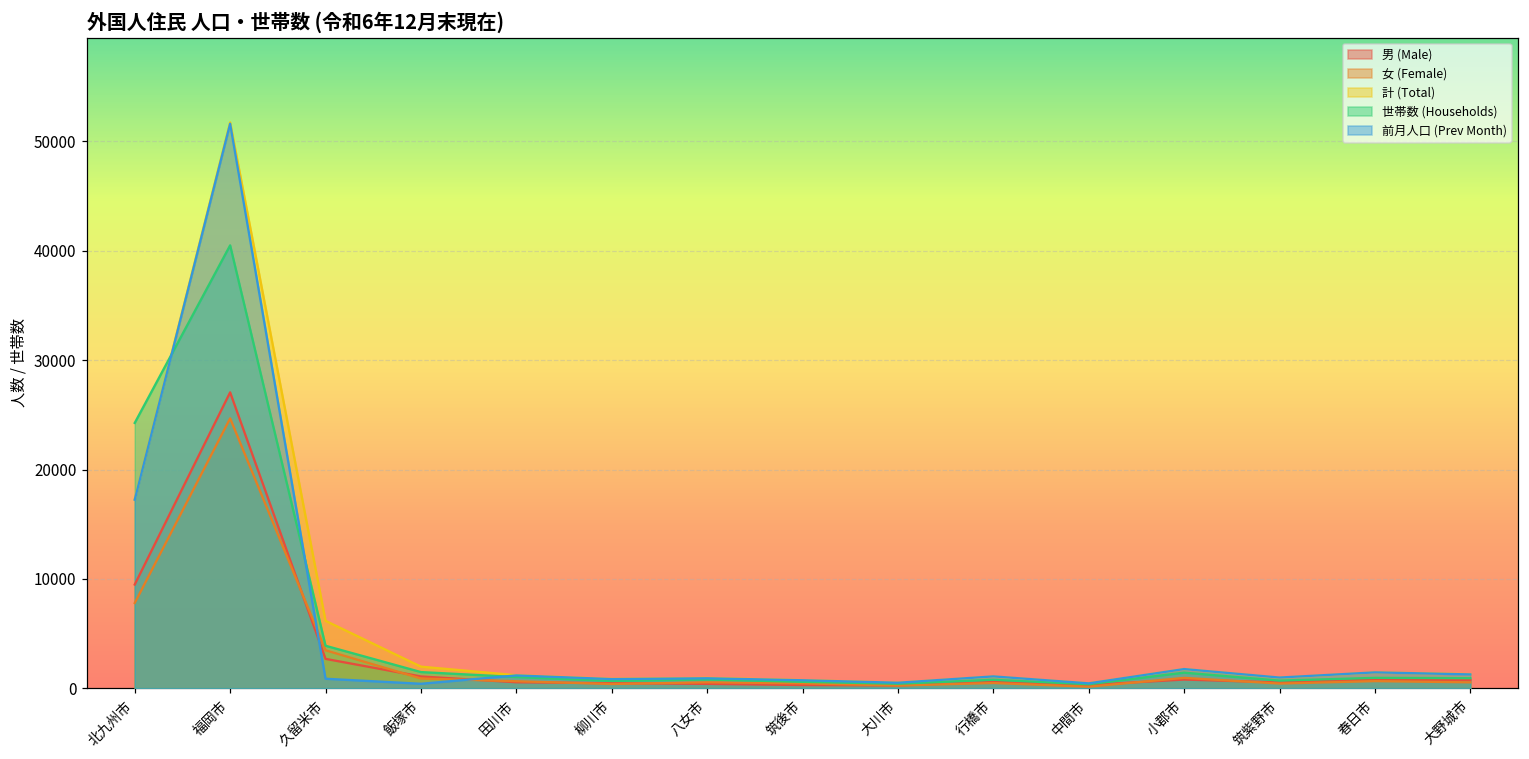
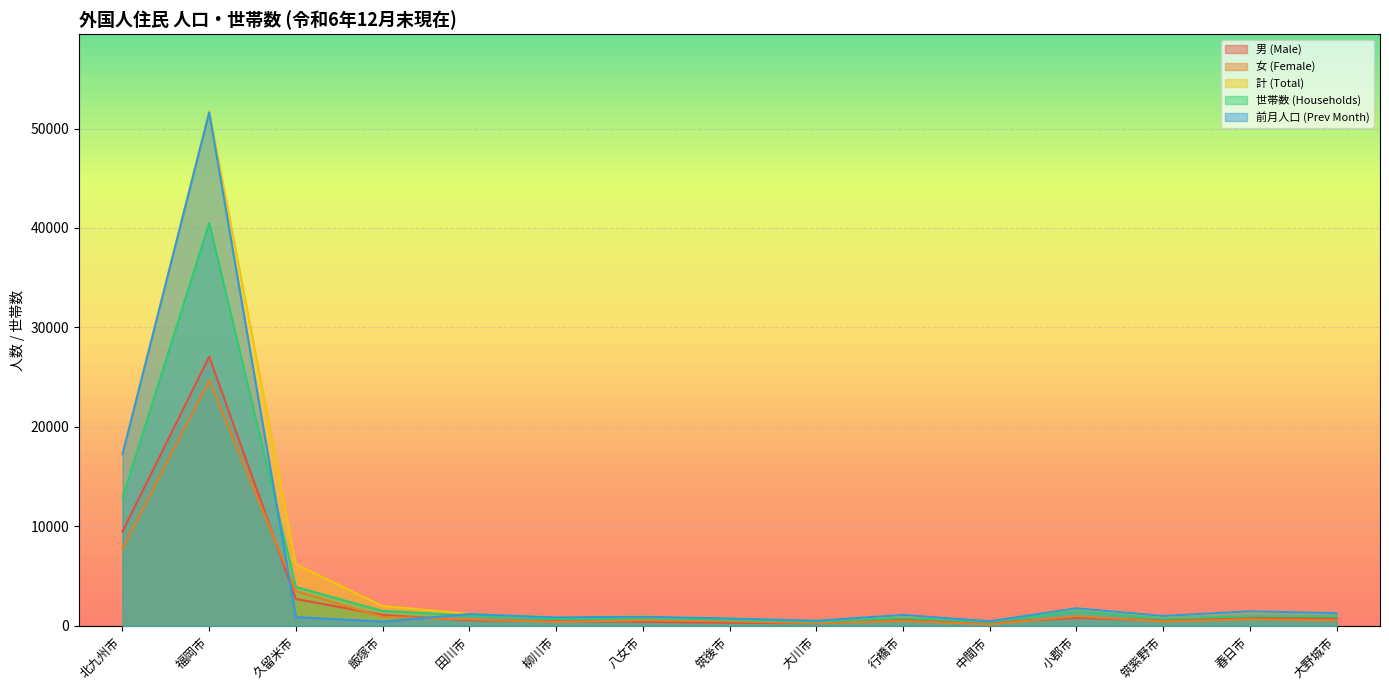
  {
    "世帯数 (Households)": {
-     "北九州市": 24000,
+     "北九州市": 13000,
      "福岡市": 40000,
      "久留米市": 4000,
      "飯塚市": 1000,
      "小郡市": 1000
    },
    "前月人口 (Prev Month)": {
      "久留米市": 1000,
      "飯塚市": 0
    }
  }
